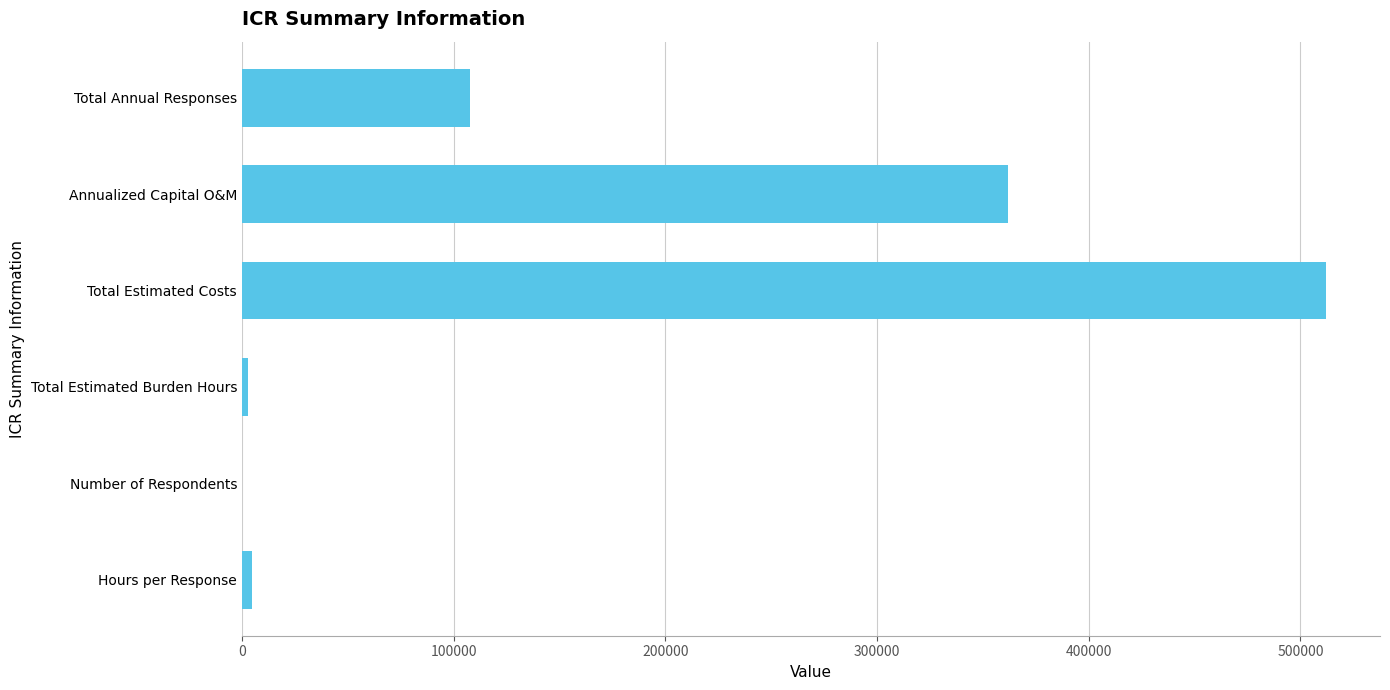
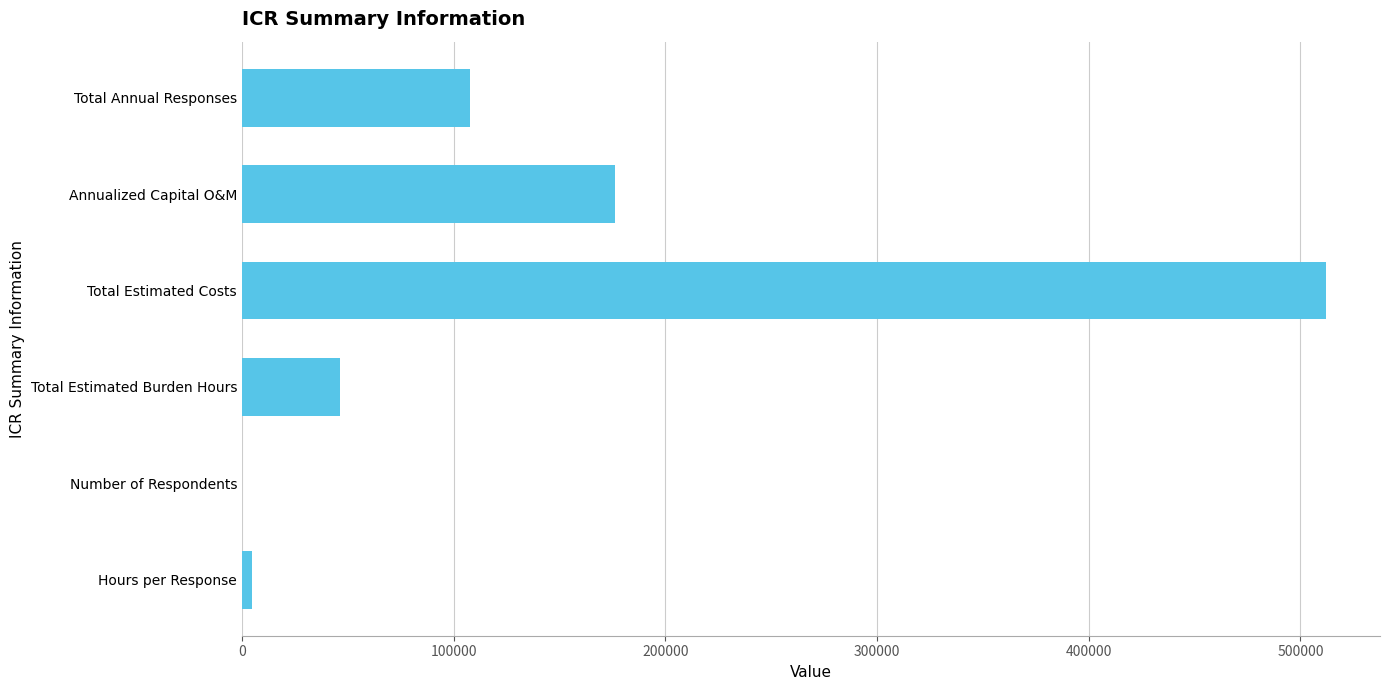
  {
    "Total Annual Responses": 108000,
-   "Annualized Capital O&M": 362000,
+   "Annualized Capital O&M": 176000,
    "Total Estimated Costs": 512000,
-   "Total Estimated Burden Hours": 3000,
+   "Total Estimated Burden Hours": 47000,
    "Hours per Response": 5000
  }
